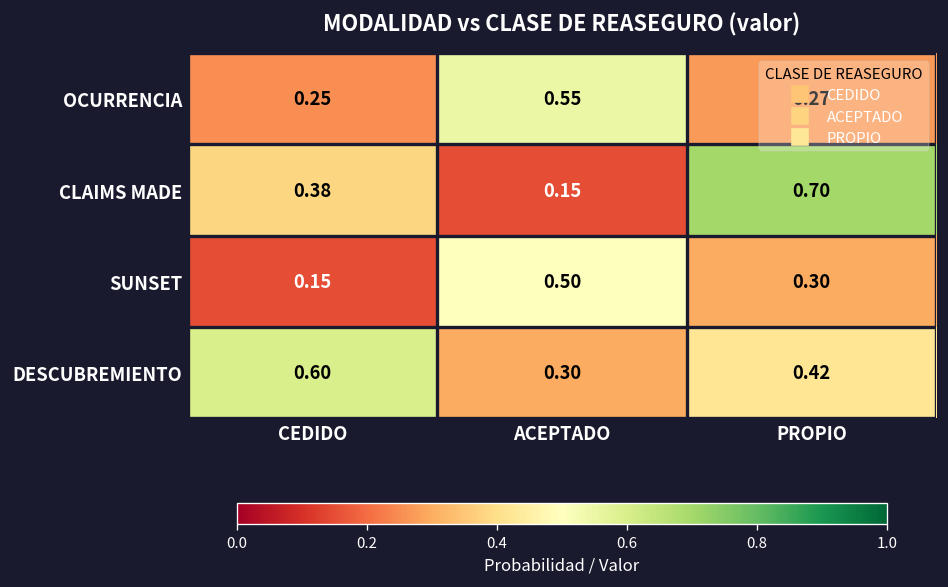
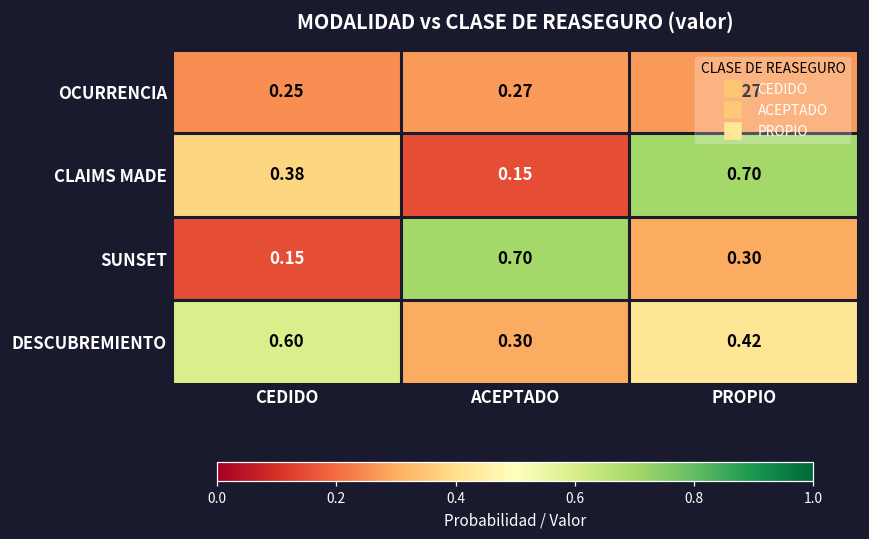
  {
    "OCURRENCIA": {
      "CEDIDO": 0.25,
-     "ACEPTADO": 0.55
+     "ACEPTADO": 0.27
    },
    "CLAIMS MADE": {
      "CEDIDO": 0.38,
      "ACEPTADO": 0.15,
      "PROPIO": 0.70
    },
    "SUNSET": {
      "CEDIDO": 0.15,
-     "ACEPTADO": 0.50,
+     "ACEPTADO": 0.70,
      "PROPIO": 0.30
    },
    "DESCUBREMIENTO": {
      "CEDIDO": 0.60,
      "ACEPTADO": 0.30,
      "PROPIO": 0.42
    }
  }
